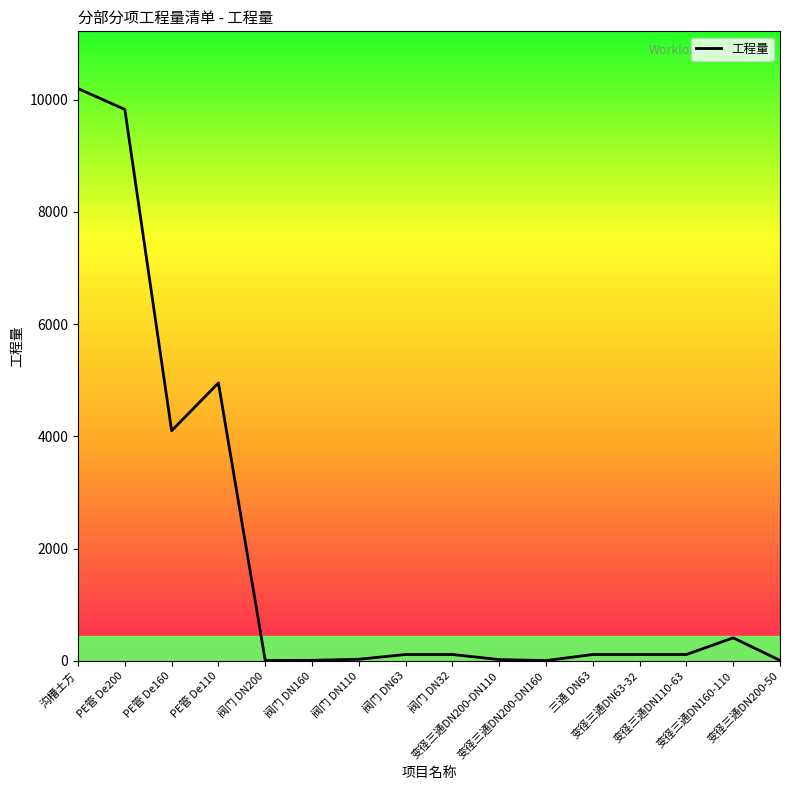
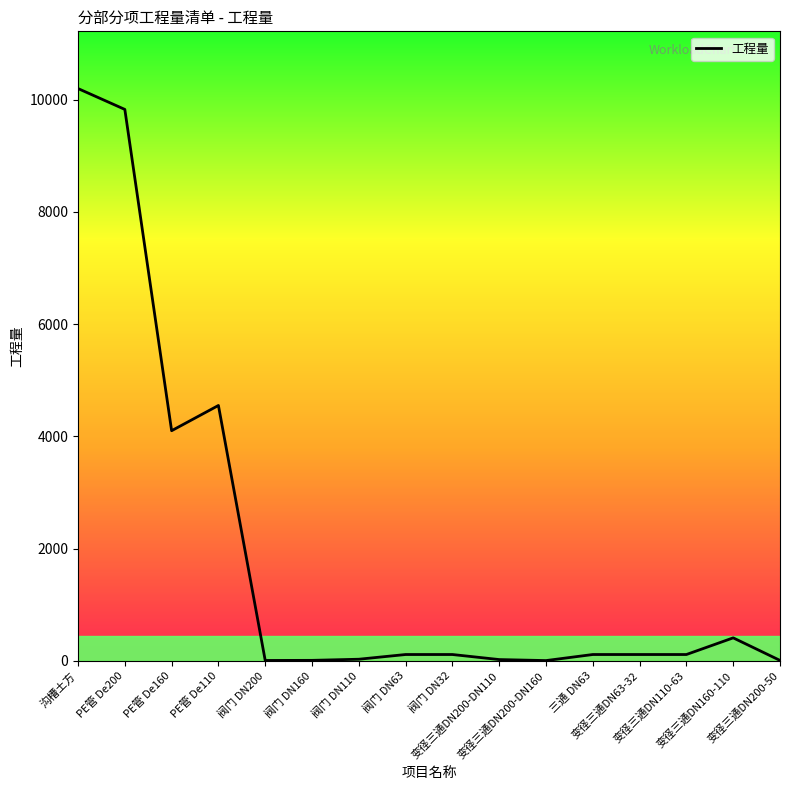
  {
    "沟槽土方": 10200,
    "PE管 De200": 9800,
    "PE管 De160": 4100,
-   "PE管 De110": 5000
+   "PE管 De110": 4600
  }
